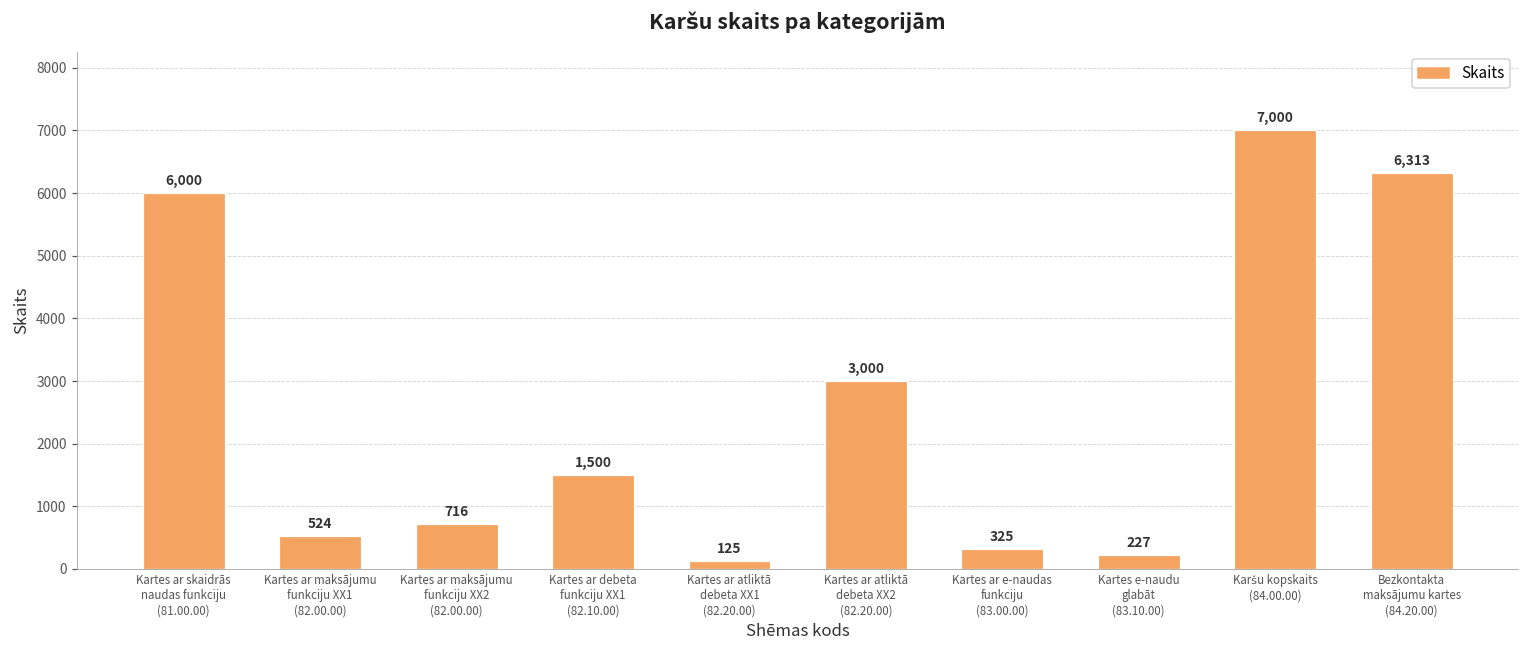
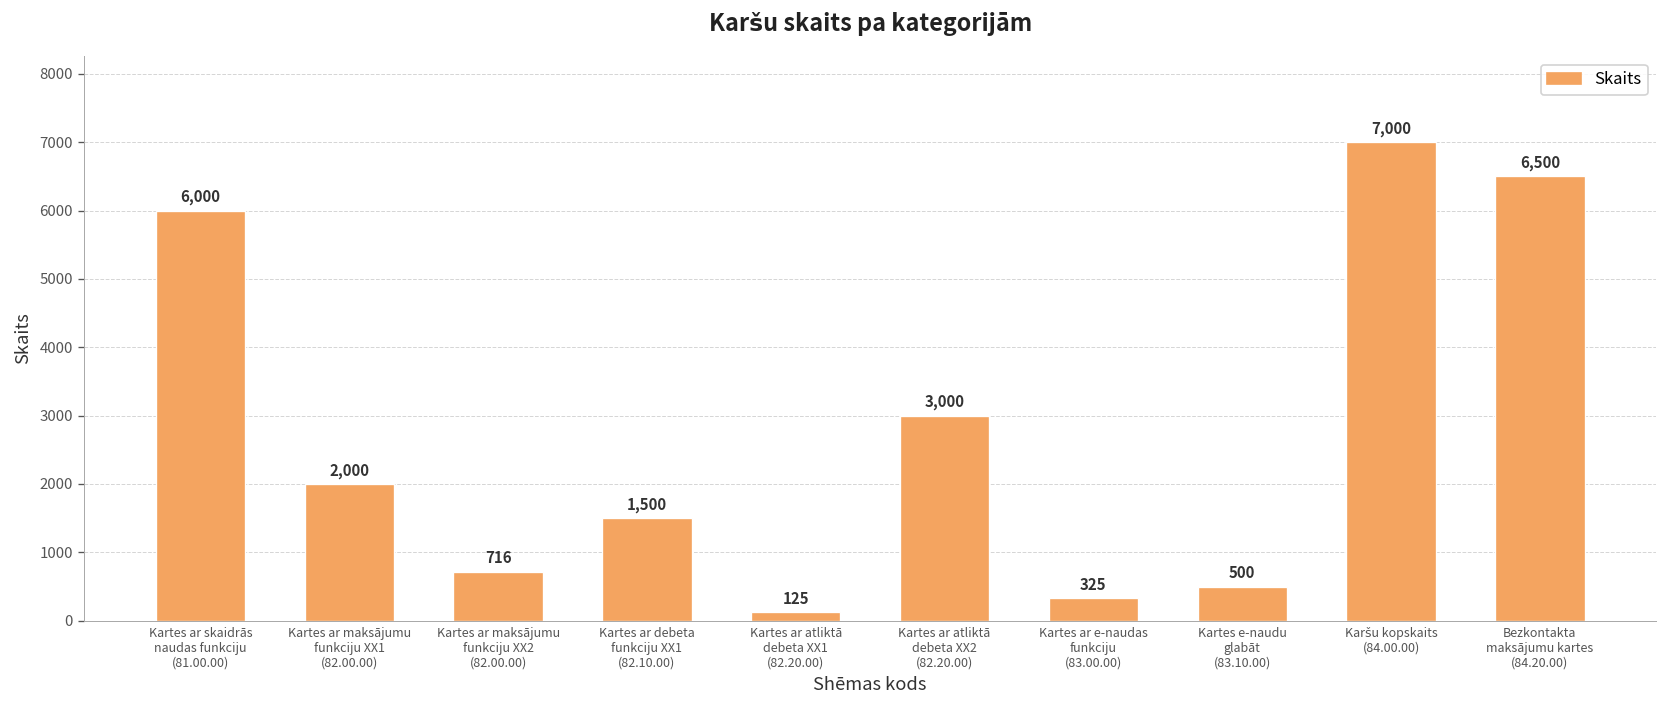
  {
    "Kartes ar skaidrās naudas funkciju (81.00.00)": "6,000",
-   "Kartes ar maksājumu funkciju XX1 (82.00.00)": "524",
+   "Kartes ar maksājumu funkciju XX1 (82.00.00)": "2,000",
    "Kartes ar maksājumu funkciju XX2 (82.00.00)": "716",
    "Kartes ar debeta funkciju XX1 (82.10.00)": "1,500",
    "Kartes ar atliktā debeta XX1 (82.20.00)": "125",
    "Kartes ar atliktā debeta XX2 (82.20.00)": "3,000",
    "Kartes ar e-naudas funkciju (83.00.00)": "325",
-   "Kartes e-naudu glabāt (83.10.00)": "227",
+   "Kartes e-naudu glabāt (83.10.00)": "500",
    "Karšu kopskaits (84.00.00)": "7,000",
-   "Bezkontakta maksājumu kartes (84.20.00)": "6,313"
+   "Bezkontakta maksājumu kartes (84.20.00)": "6,500"
  }
